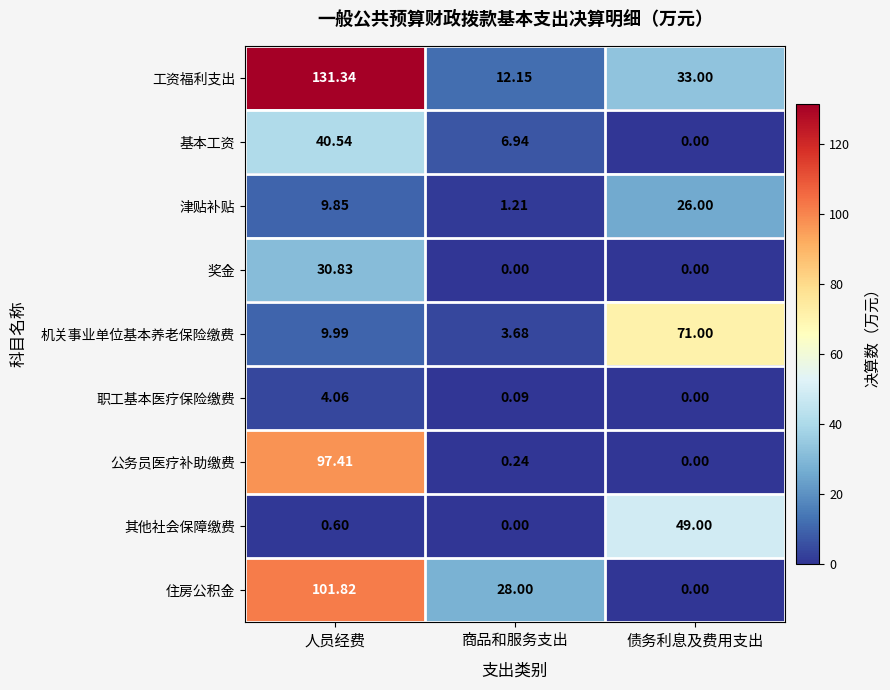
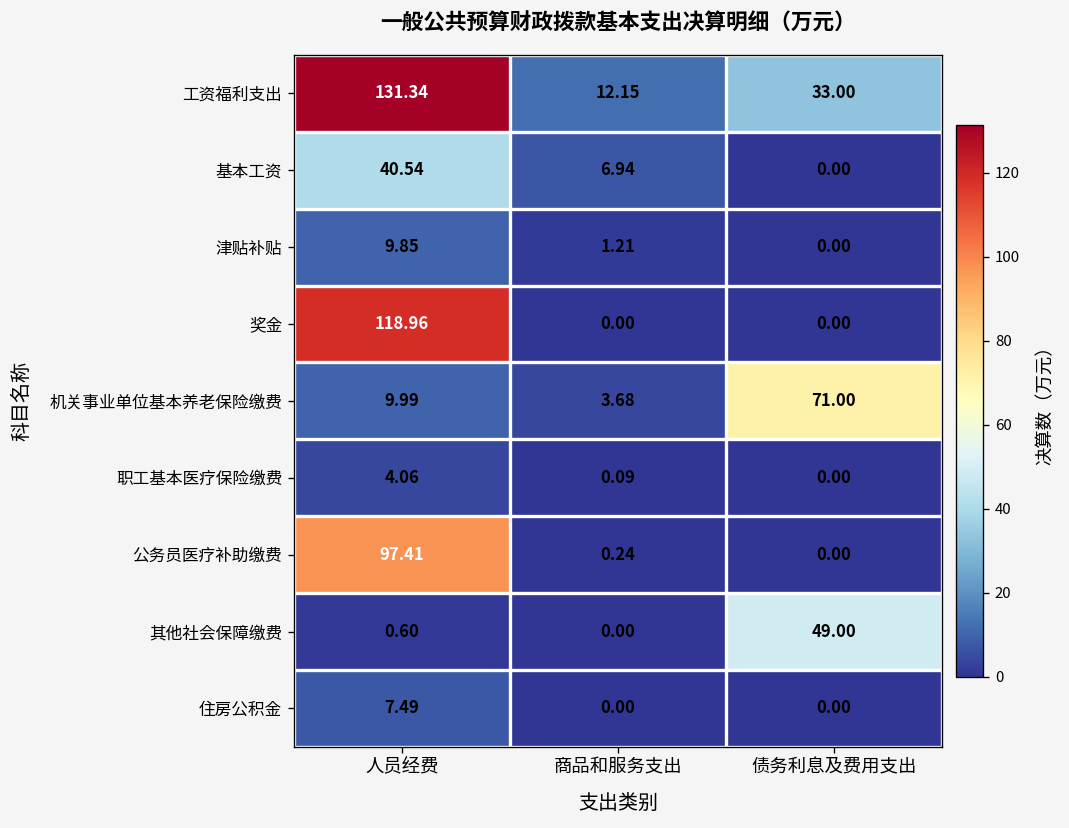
  {
    "工资福利支出": {
      "人员经费": 131.34,
      "商品和服务支出": 12.15,
      "债务利息及费用支出": 33.00
    },
    "基本工资": {
      "人员经费": 40.54,
      "商品和服务支出": 6.94,
      "债务利息及费用支出": 0.00
    },
    "津贴补贴": {
      "人员经费": 9.85,
      "商品和服务支出": 1.21,
-     "债务利息及费用支出": 26.00
+     "债务利息及费用支出": 0.00
    },
    "奖金": {
-     "人员经费": 30.83,
+     "人员经费": 118.96,
      "商品和服务支出": 0.00,
      "债务利息及费用支出": 0.00
    },
    "机关事业单位基本养老保险缴费": {
      "人员经费": 9.99,
      "商品和服务支出": 3.68,
      "债务利息及费用支出": 71.00
    },
    "职工基本医疗保险缴费": {
      "人员经费": 4.06,
      "商品和服务支出": 0.09,
      "债务利息及费用支出": 0.00
    },
    "公务员医疗补助缴费": {
      "人员经费": 97.41,
      "商品和服务支出": 0.24,
      "债务利息及费用支出": 0.00
    },
    "其他社会保障缴费": {
      "人员经费": 0.60,
      "商品和服务支出": 0.00,
      "债务利息及费用支出": 49.00
    },
    "住房公积金": {
-     "人员经费": 101.82,
-     "商品和服务支出": 28.00,
+     "人员经费": 7.49,
+     "商品和服务支出": 0.00,
      "债务利息及费用支出": 0.00
    }
  }
